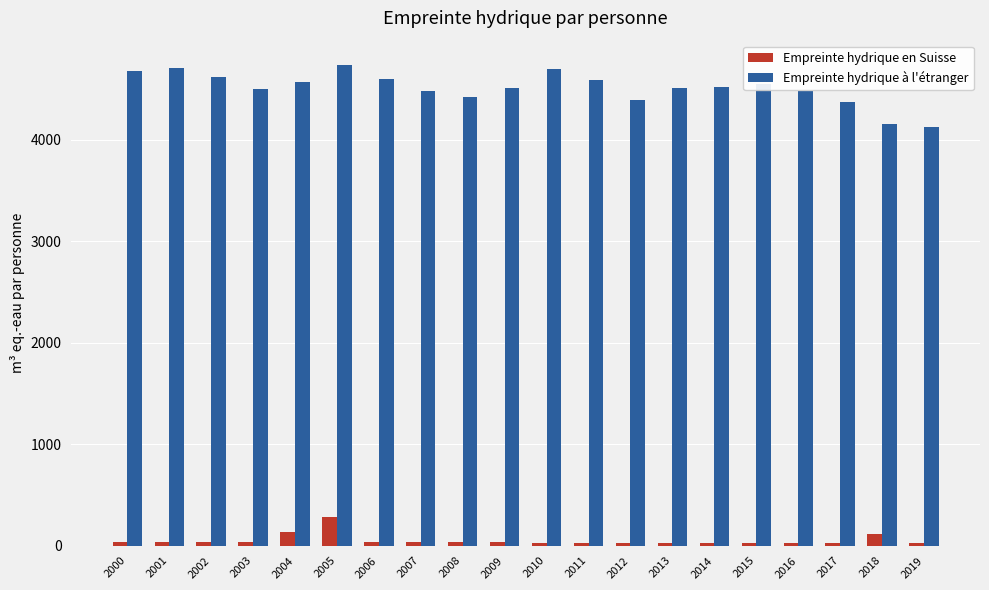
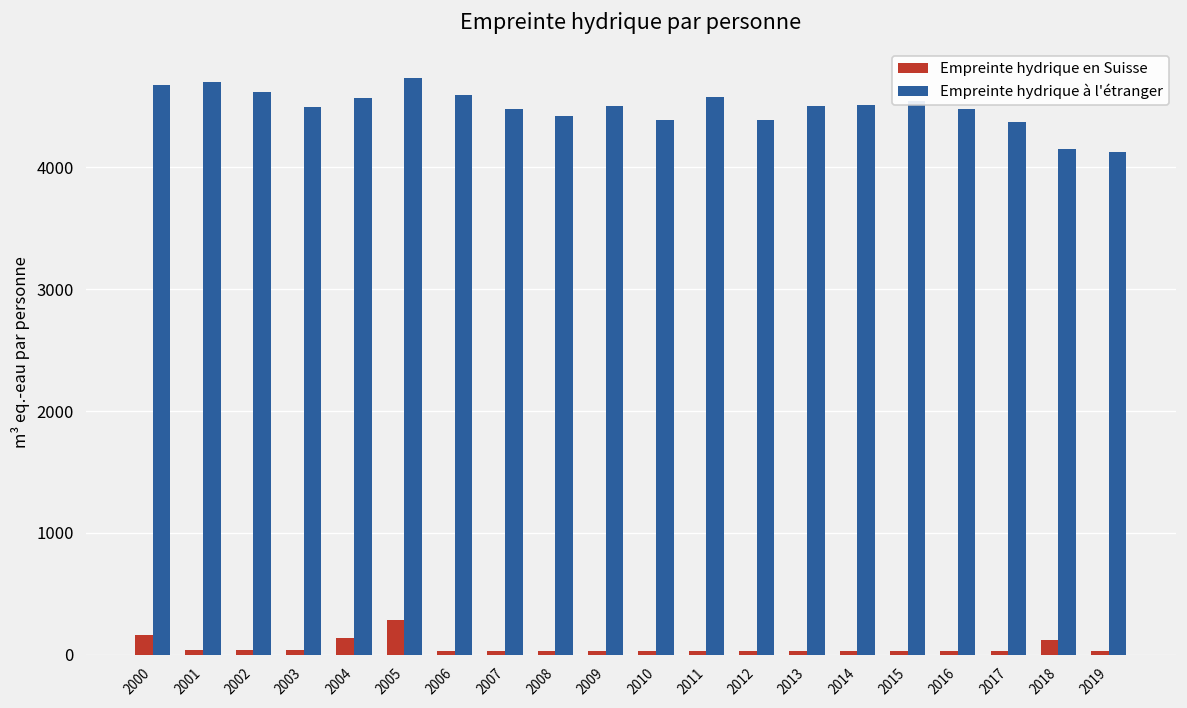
  {
    "Empreinte hydrique en Suisse": {
-     "2000": 40,
+     "2000": 160,
      "2001": 40,
      "2002": 40,
      "2003": 40,
      "2004": 140,
      "2005": 280,
      "2006": 30,
      "2007": 30,
      "2008": 30,
      "2009": 30,
      "2010": 30,
      "2011": 30,
      "2012": 30,
      "2013": 30,
      "2014": 30,
      "2015": 30,
      "2016": 30,
      "2017": 30,
      "2018": 120,
      "2019": 30
    },
    "Empreinte hydrique à l'étranger": {
      "2000": 4680,
      "2001": 4700,
      "2002": 4620,
      "2003": 4500,
      "2004": 4570,
      "2005": 4740,
      "2006": 4590,
      "2007": 4480,
      "2008": 4420,
      "2009": 4500,
-     "2010": 4700,
+     "2010": 4390,
      "2011": 4580,
      "2012": 4390,
      "2013": 4510,
      "2014": 4510,
      "2016": 4480,
      "2017": 4370,
      "2018": 4150,
      "2019": 4120
    }
  }
